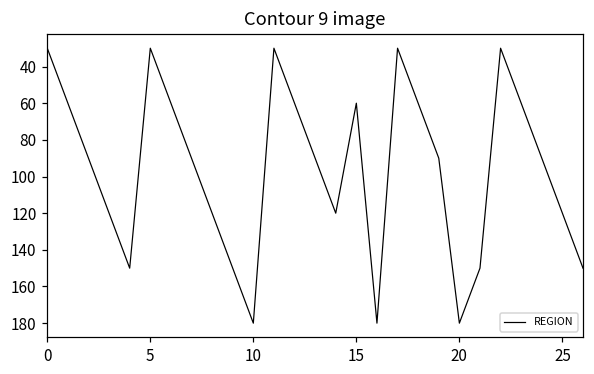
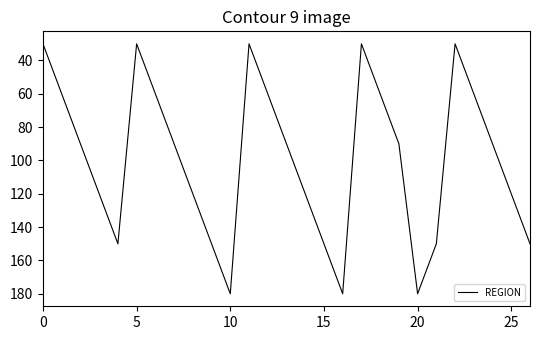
  {
    "0": 30,
    "5": 30,
    "10": 180,
-   "15": 60,
+   "15": 150,
    "20": 180,
    "25": 120
  }
